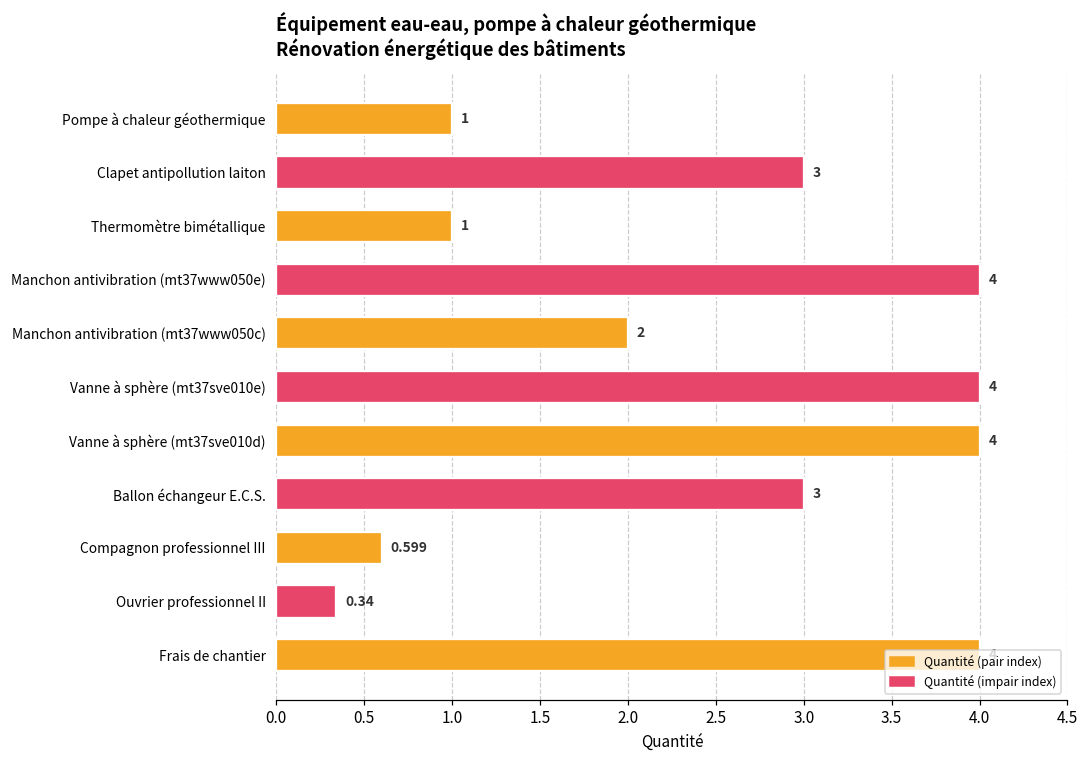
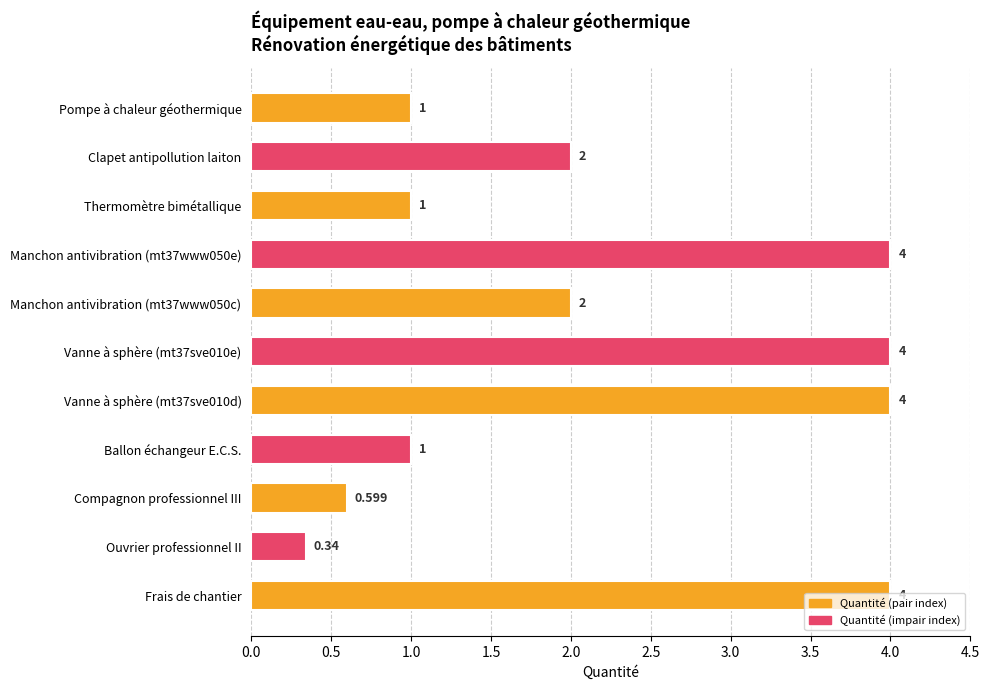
  {
    "Pompe à chaleur géothermique": 1,
-   "Clapet antipollution laiton": 3,
+   "Clapet antipollution laiton": 2,
    "Thermomètre bimétallique": 1,
    "Manchon antivibration (mt37www050e)": 4,
    "Manchon antivibration (mt37www050c)": 2,
    "Vanne à sphère (mt37sve010e)": 4,
    "Vanne à sphère (mt37sve010d)": 4,
-   "Ballon échangeur E.C.S.": 3,
+   "Ballon échangeur E.C.S.": 1,
    "Compagnon professionnel III": 0.599,
    "Ouvrier professionnel II": 0.34
  }
